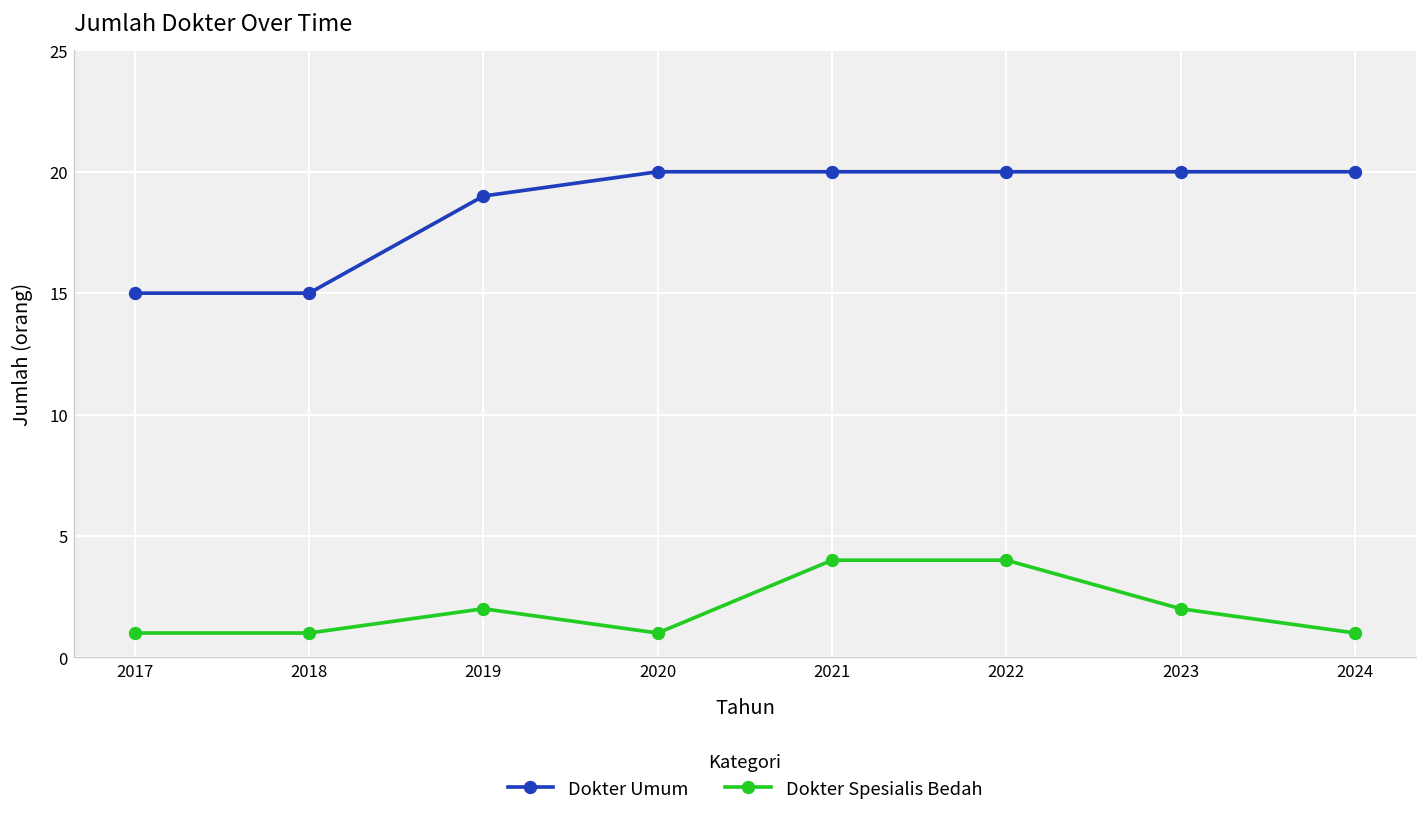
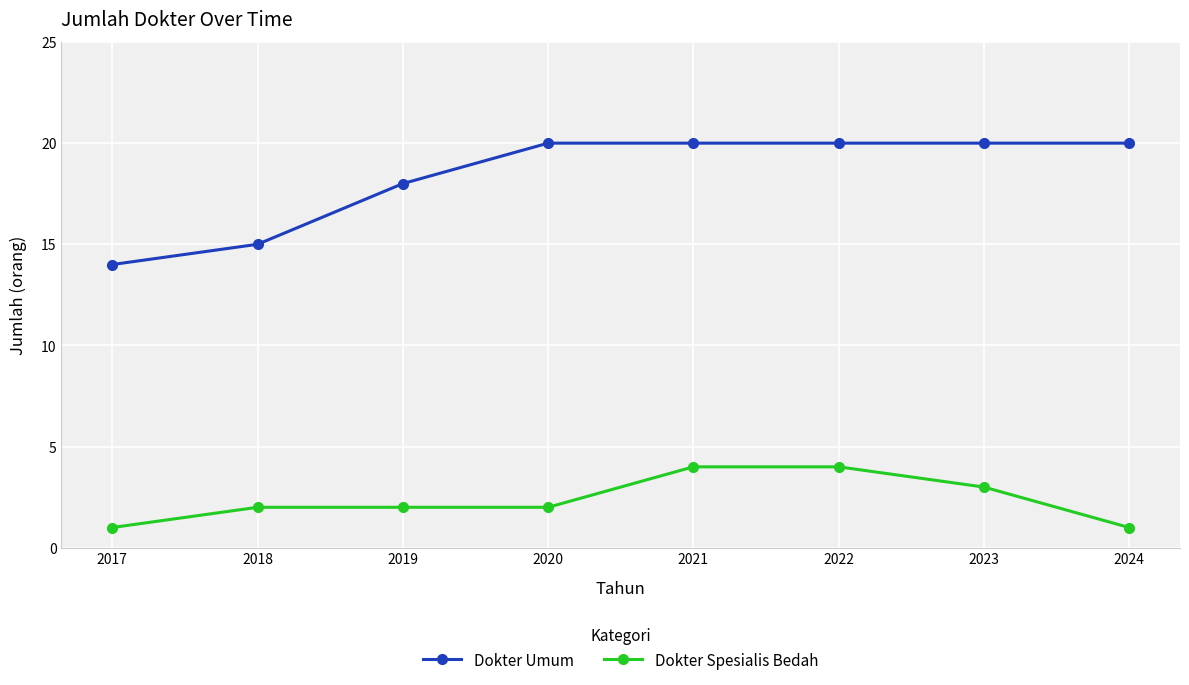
  {
    "Dokter Umum": {
-     "2017": 15,
+     "2017": 14,
      "2018": 15,
-     "2019": 19,
+     "2019": 18,
      "2020": 20,
      "2021": 20,
      "2022": 20,
      "2023": 20,
      "2024": 20
    },
    "Dokter Spesialis Bedah": {
      "2017": 1,
-     "2018": 1,
+     "2018": 2,
      "2019": 2,
-     "2020": 1,
+     "2020": 2,
      "2021": 4,
      "2022": 4,
-     "2023": 2,
+     "2023": 3,
      "2024": 1
    }
  }
